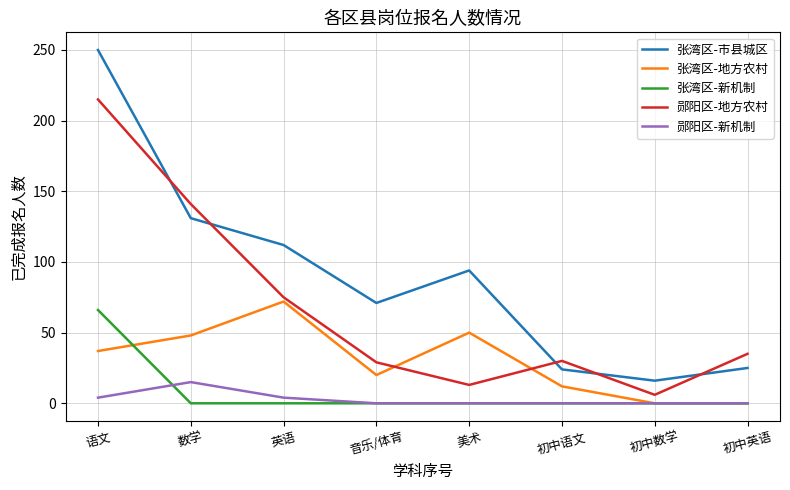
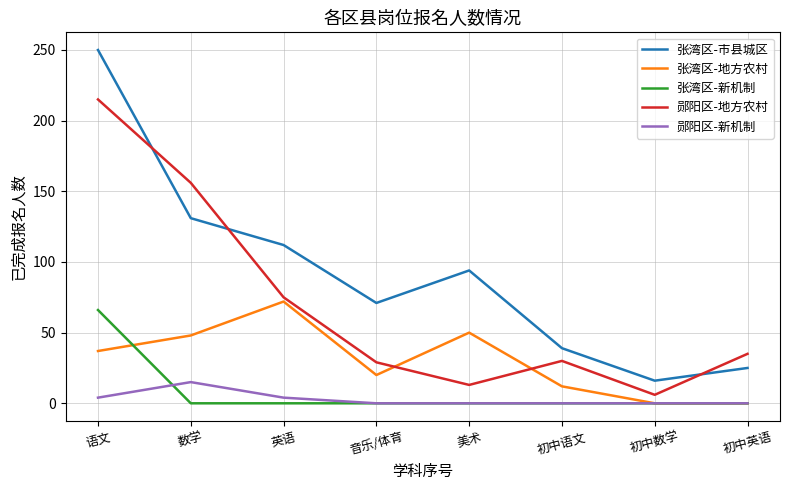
  {
    "张湾区-市县城区": {
      "语文": 250,
      "数学": 131,
      "英语": 112,
      "音乐/体育": 71,
      "美术": 94,
-     "初中语文": 24,
+     "初中语文": 39,
      "初中数学": 16,
      "初中英语": 25
    },
    "张湾区-地方农村": {
      "语文": 37,
      "数学": 48,
      "英语": 72,
      "音乐/体育": 20,
      "美术": 50,
      "初中语文": 12
    },
    "张湾区-新机制": {
      "语文": 66,
      "数学": 0,
      "英语": 0
    },
    "郧阳区-地方农村": {
      "语文": 215,
-     "数学": 141,
+     "数学": 156,
      "英语": 75,
      "音乐/体育": 29,
      "美术": 13,
      "初中语文": 30,
      "初中数学": 6,
      "初中英语": 35
    },
    "郧阳区-新机制": {
      "语文": 4,
      "数学": 15,
      "英语": 4
    }
  }
